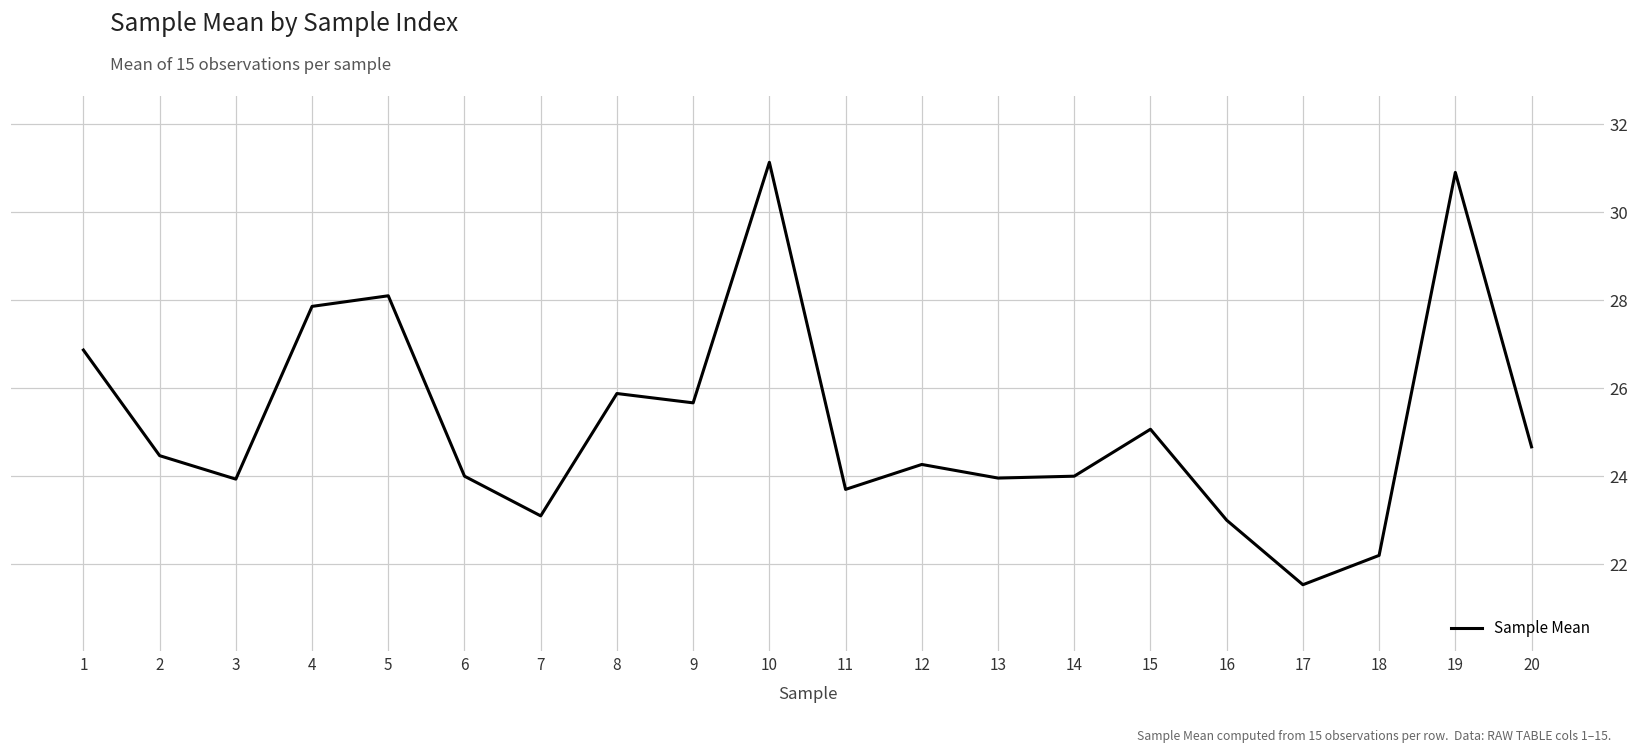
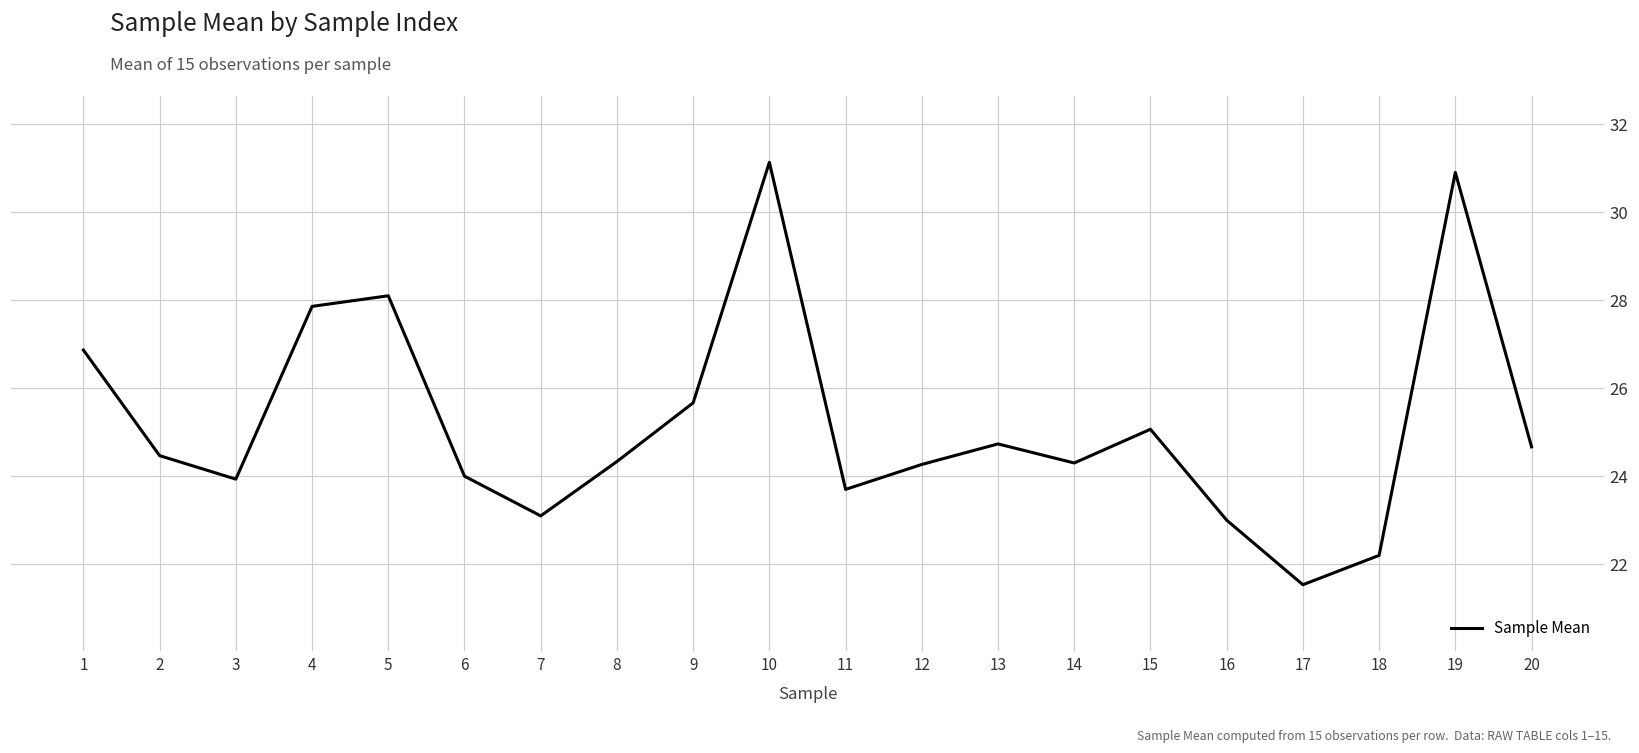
  {
    "1": 26.9,
    "2": 24.5,
    "3": 23.9,
    "4": 27.9,
    "5": 28.1,
    "6": 24.0,
    "7": 23.1,
-   "8": 25.9,
+   "8": 24.3,
    "9": 25.7,
    "10": 31.1,
    "11": 23.7,
    "12": 24.3,
-   "13": 24.0,
-   "14": 24.0,
+   "13": 24.7,
+   "14": 24.3,
    "15": 25.1,
    "16": 23.0,
    "17": 21.5,
    "18": 22.2,
    "19": 30.9,
    "20": 24.7
  }
